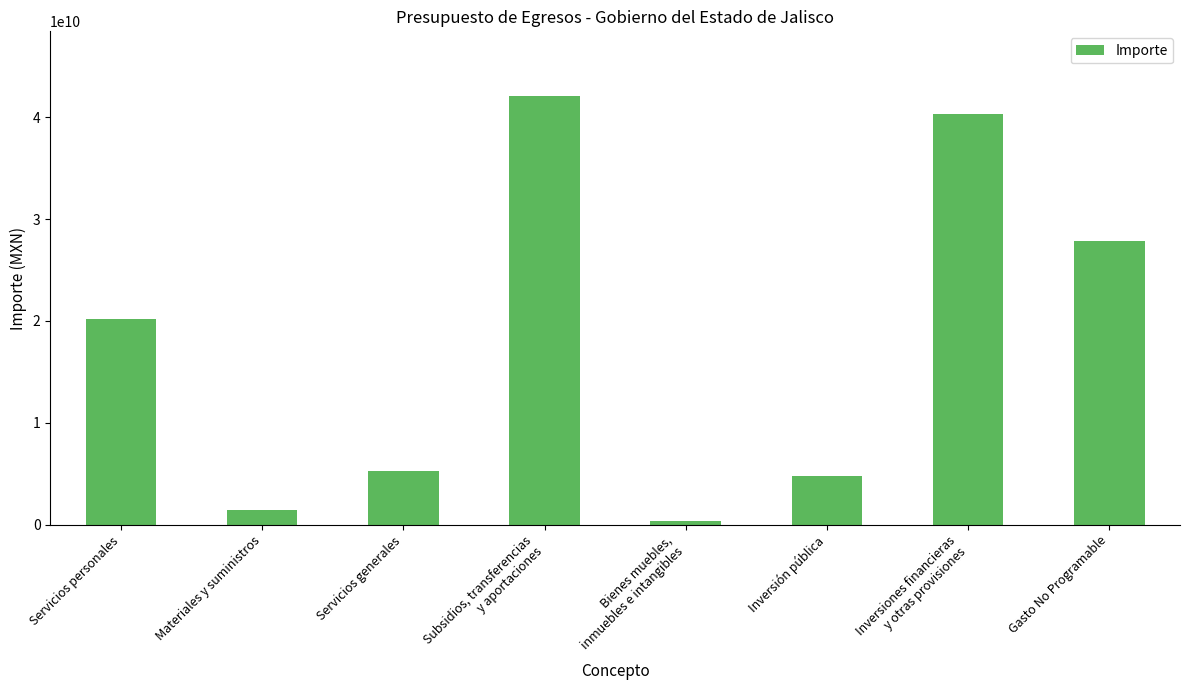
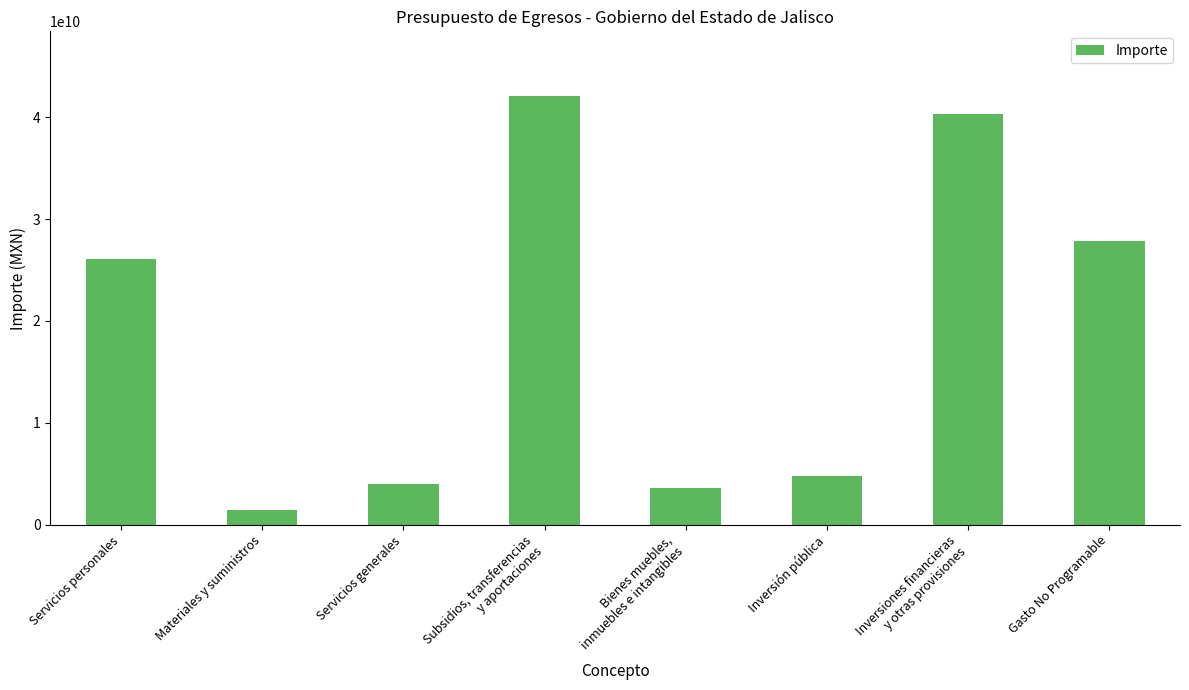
  {
-   "Servicios personales": 20200000000,
+   "Servicios personales": 26100000000,
    "Materiales y suministros": 1400000000,
-   "Servicios generales": 5300000000,
+   "Servicios generales": 4000000000,
    "Subsidios, transferencias y aportaciones": 42100000000,
-   "Bienes muebles, inmuebles e intangibles": 300000000,
+   "Bienes muebles, inmuebles e intangibles": 3600000000,
    "Inversión pública": 4800000000,
    "Inversiones financieras y otras provisiones": 40300000000,
    "Gasto No Programable": 27900000000
  }
